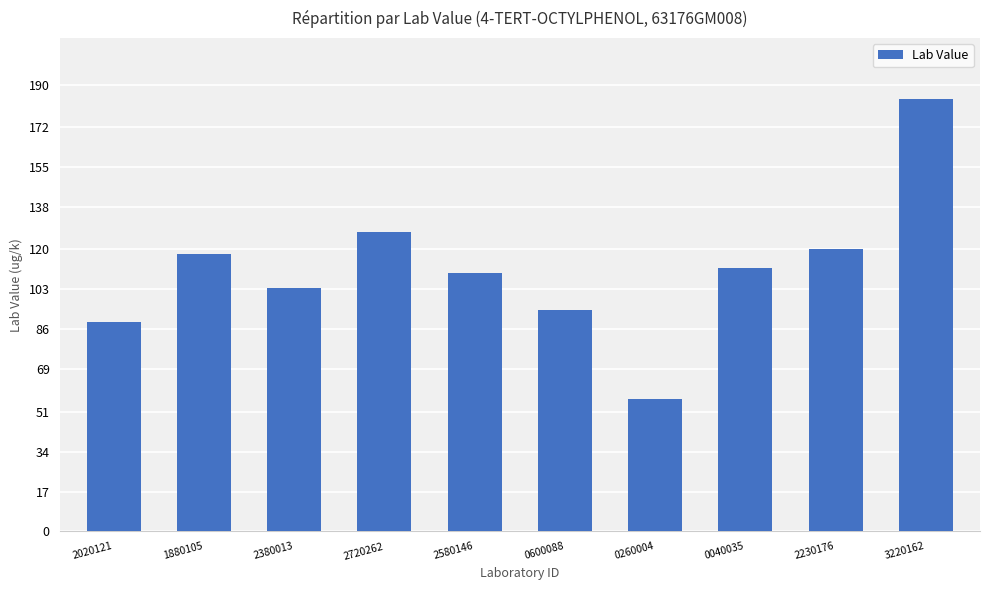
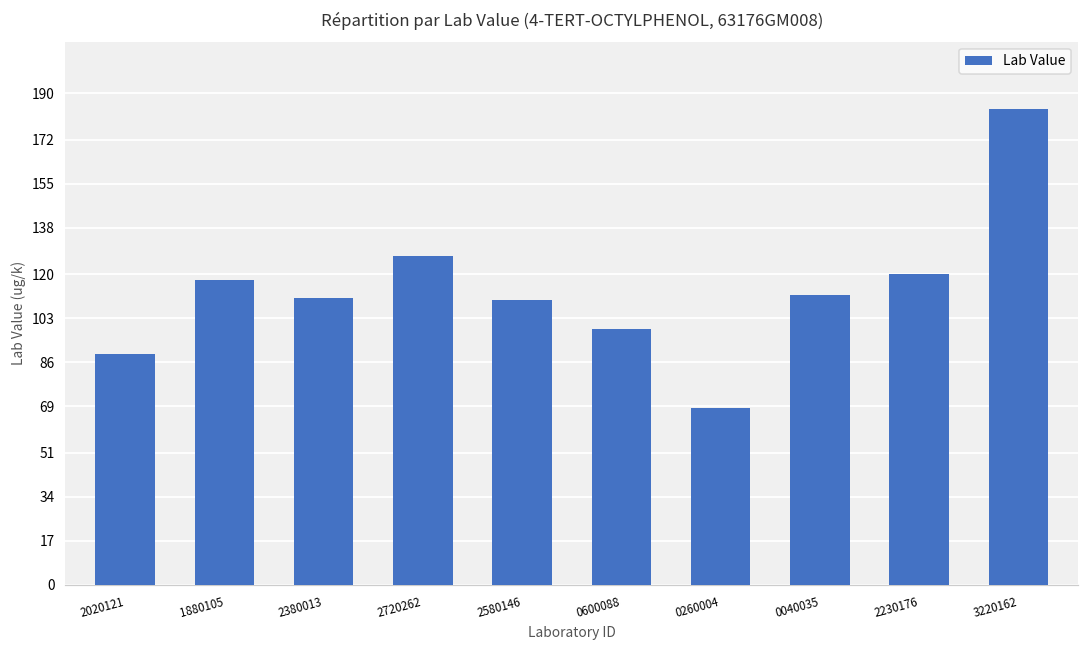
  {
    "2020121": 89,
    "1880105": 118,
-   "2380013": 104,
+   "2380013": 111,
    "2720262": 127,
    "2580146": 110,
-   "0600088": 94,
-   "0260004": 57,
+   "0600088": 99,
+   "0260004": 68,
    "0040035": 112,
    "2230176": 120,
    "3220162": 184
  }
